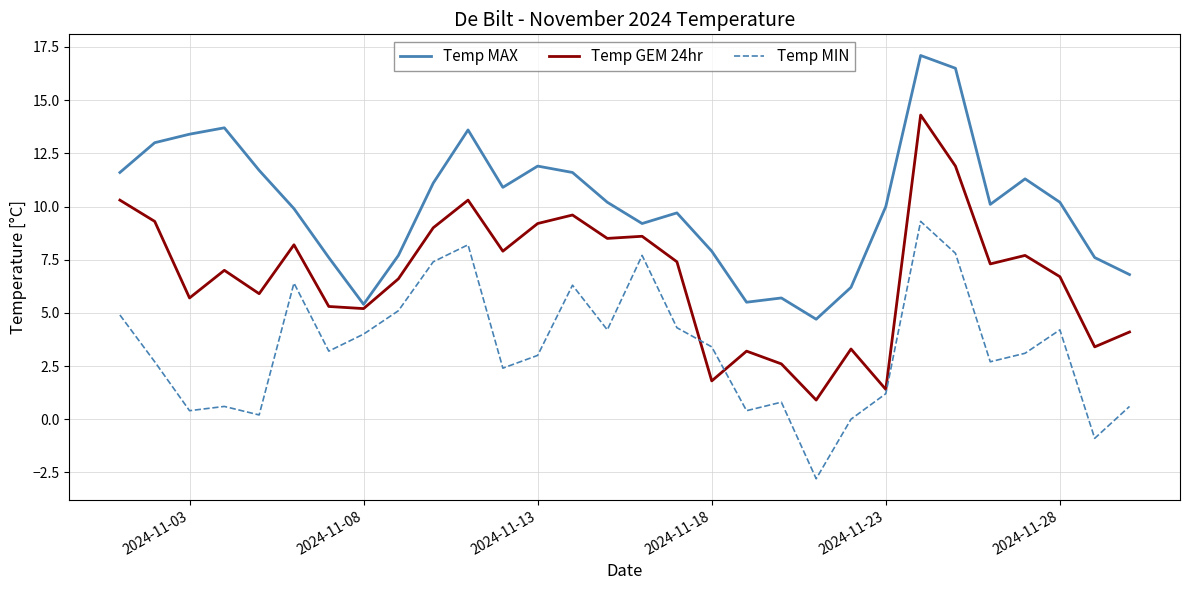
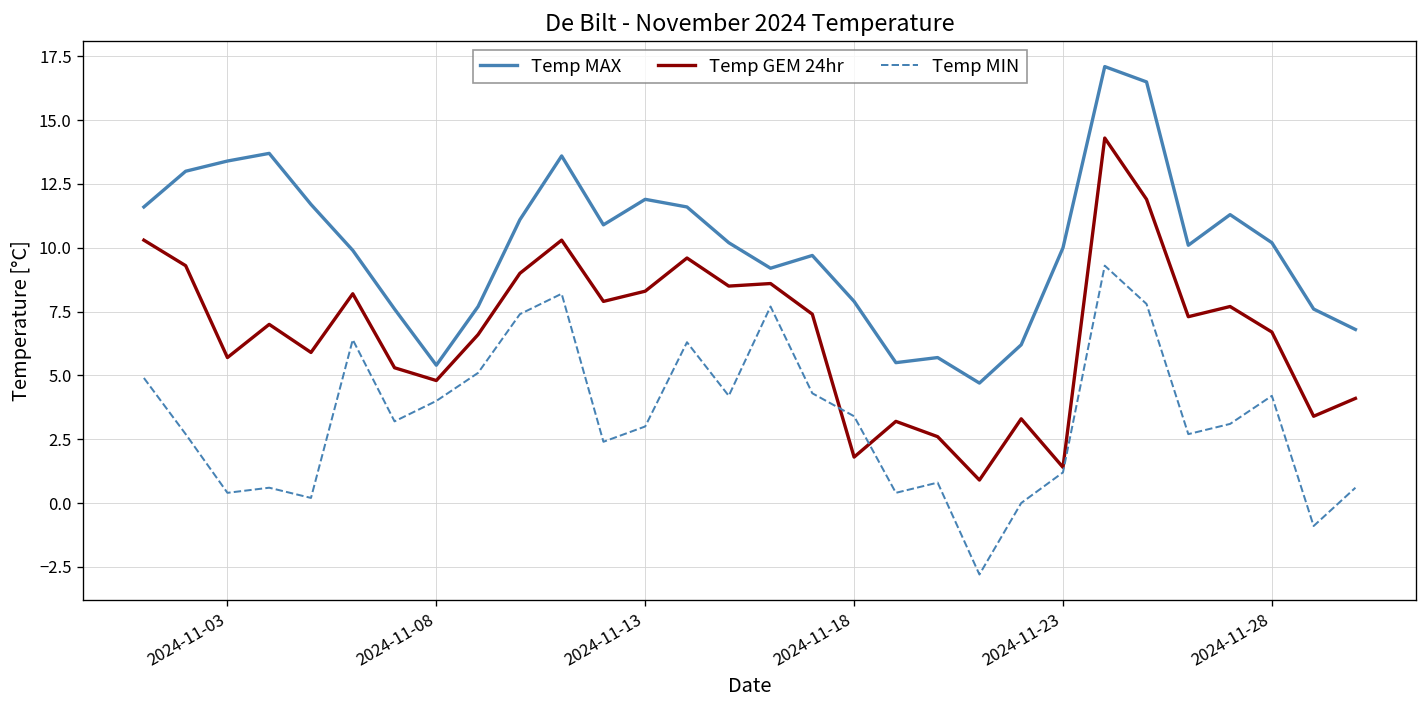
  {
    "Temp GEM 24hr": {
      "2024-11-03": 5.7,
-     "2024-11-08": 5.2,
-     "2024-11-13": 9.2,
+     "2024-11-08": 4.8,
+     "2024-11-13": 8.3,
      "2024-11-18": 1.8,
      "2024-11-23": 1.4,
      "2024-11-28": 6.7
    }
  }
